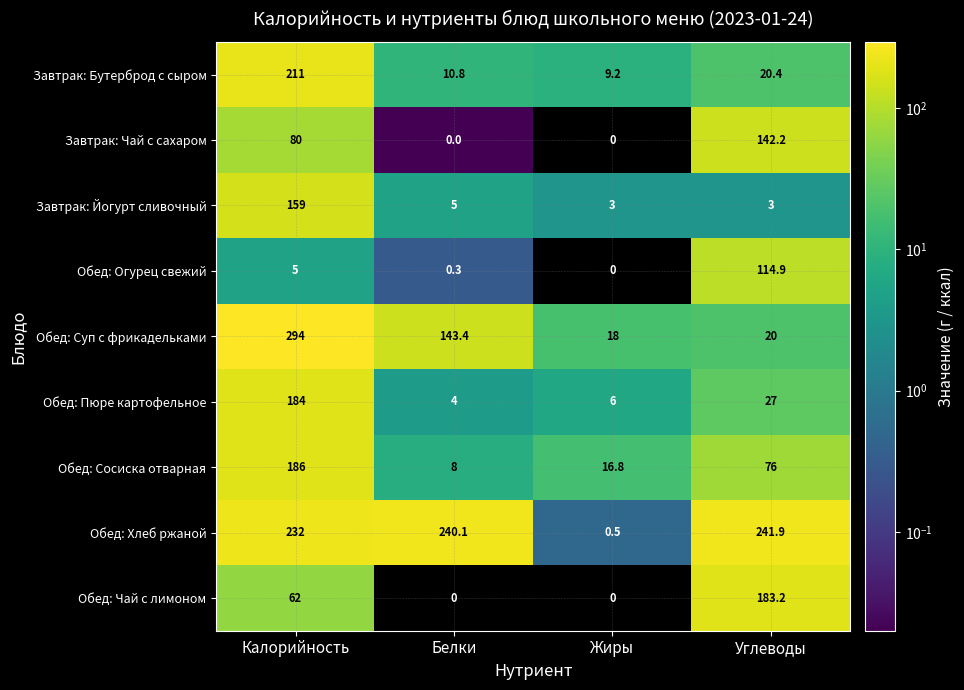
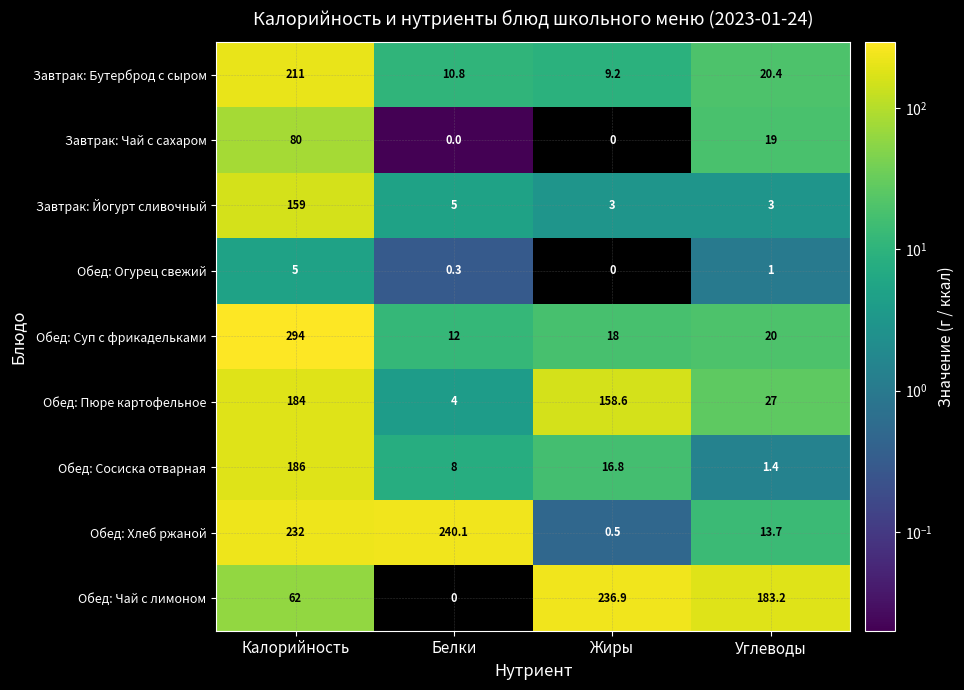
  {
    "Завтрак: Бутерброд с сыром": {
      "Калорийность": 211,
      "Белки": 10.8,
      "Жиры": 9.2,
      "Углеводы": 20.4
    },
    "Завтрак: Чай с сахаром": {
      "Калорийность": 80,
      "Белки": 0.0,
      "Жиры": 0,
-     "Углеводы": 142.2
+     "Углеводы": 19
    },
    "Завтрак: Йогурт сливочный": {
      "Калорийность": 159,
      "Белки": 5,
      "Жиры": 3,
      "Углеводы": 3
    },
    "Обед: Огурец свежий": {
      "Калорийность": 5,
      "Белки": 0.3,
      "Жиры": 0,
-     "Углеводы": 114.9
+     "Углеводы": 1
    },
    "Обед: Суп с фрикадельками": {
      "Калорийность": 294,
-     "Белки": 143.4,
+     "Белки": 12,
      "Жиры": 18,
      "Углеводы": 20
    },
    "Обед: Пюре картофельное": {
      "Калорийность": 184,
      "Белки": 4,
-     "Жиры": 6,
+     "Жиры": 158.6,
      "Углеводы": 27
    },
    "Обед: Сосиска отварная": {
      "Калорийность": 186,
      "Белки": 8,
      "Жиры": 16.8,
-     "Углеводы": 76
+     "Углеводы": 1.4
    },
    "Обед: Хлеб ржаной": {
      "Калорийность": 232,
      "Белки": 240.1,
      "Жиры": 0.5,
-     "Углеводы": 241.9
+     "Углеводы": 13.7
    },
    "Обед: Чай с лимоном": {
      "Калорийность": 62,
      "Белки": 0,
-     "Жиры": 0,
+     "Жиры": 236.9,
      "Углеводы": 183.2
    }
  }
